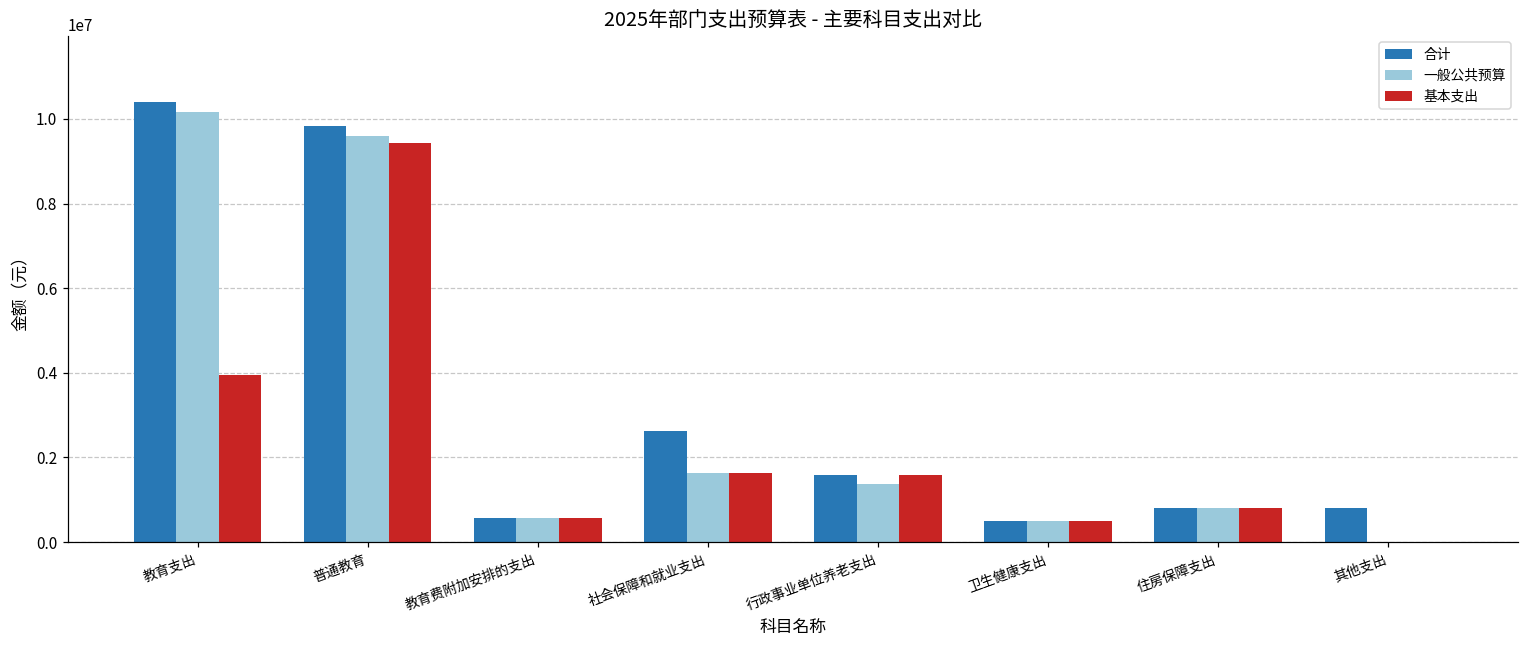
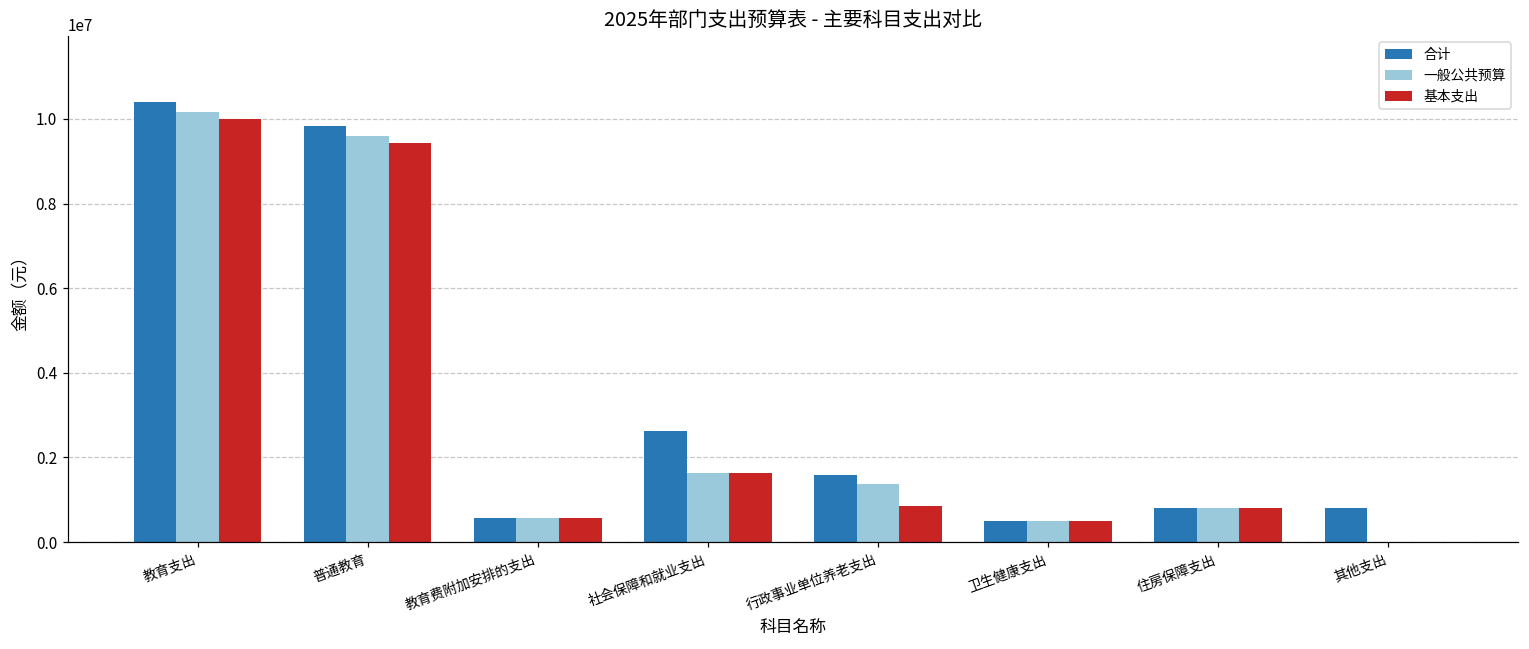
  {
    "合计": {
      "教育支出": 10400000,
      "普通教育": 9800000,
      "教育费附加安排的支出": 600000,
      "社会保障和就业支出": 2600000,
      "行政事业单位养老支出": 1600000,
      "卫生健康支出": 500000,
      "住房保障支出": 800000,
      "其他支出": 800000
    },
    "一般公共预算": {
      "教育支出": 10200000,
      "普通教育": 9600000,
      "教育费附加安排的支出": 600000,
      "社会保障和就业支出": 1600000,
      "行政事业单位养老支出": 1400000,
      "卫生健康支出": 500000,
      "住房保障支出": 800000,
      "其他支出": 0
    },
    "基本支出": {
-     "教育支出": 3900000,
+     "教育支出": 10000000,
      "普通教育": 9400000,
      "教育费附加安排的支出": 600000,
      "社会保障和就业支出": 1600000,
-     "行政事业单位养老支出": 1600000,
+     "行政事业单位养老支出": 800000,
      "卫生健康支出": 500000,
      "住房保障支出": 800000,
      "其他支出": 0
    }
  }
